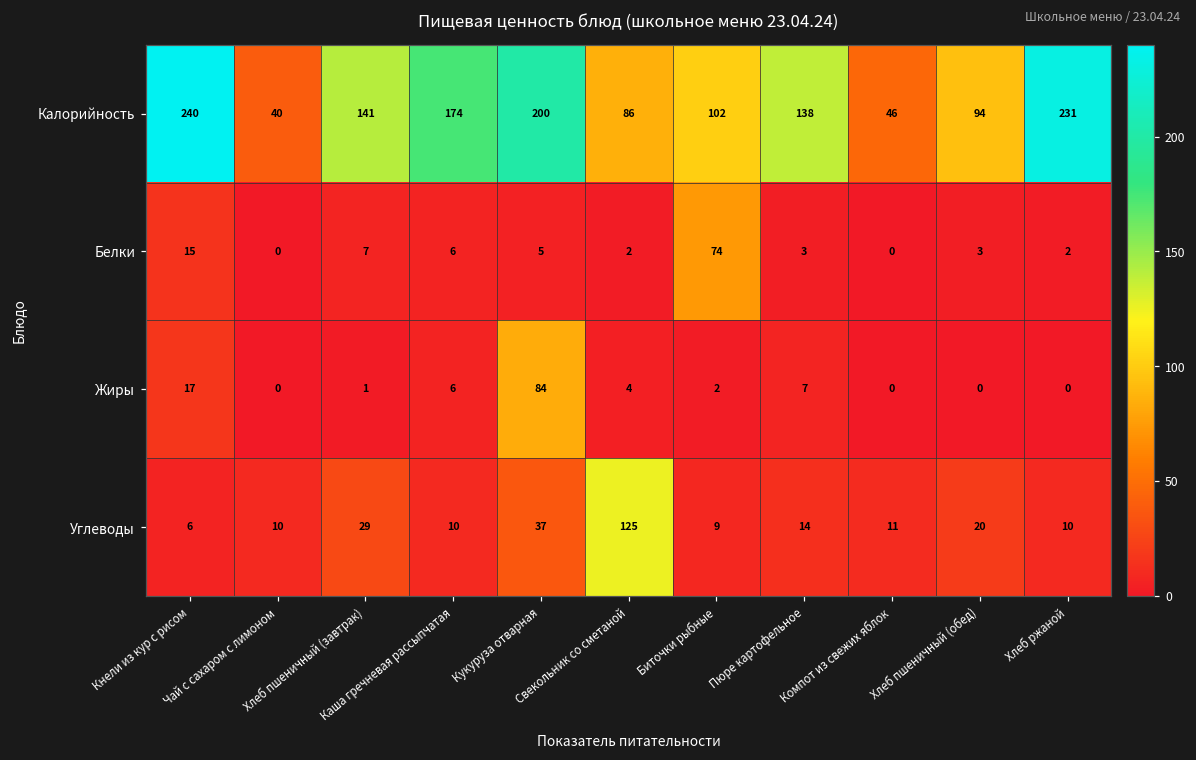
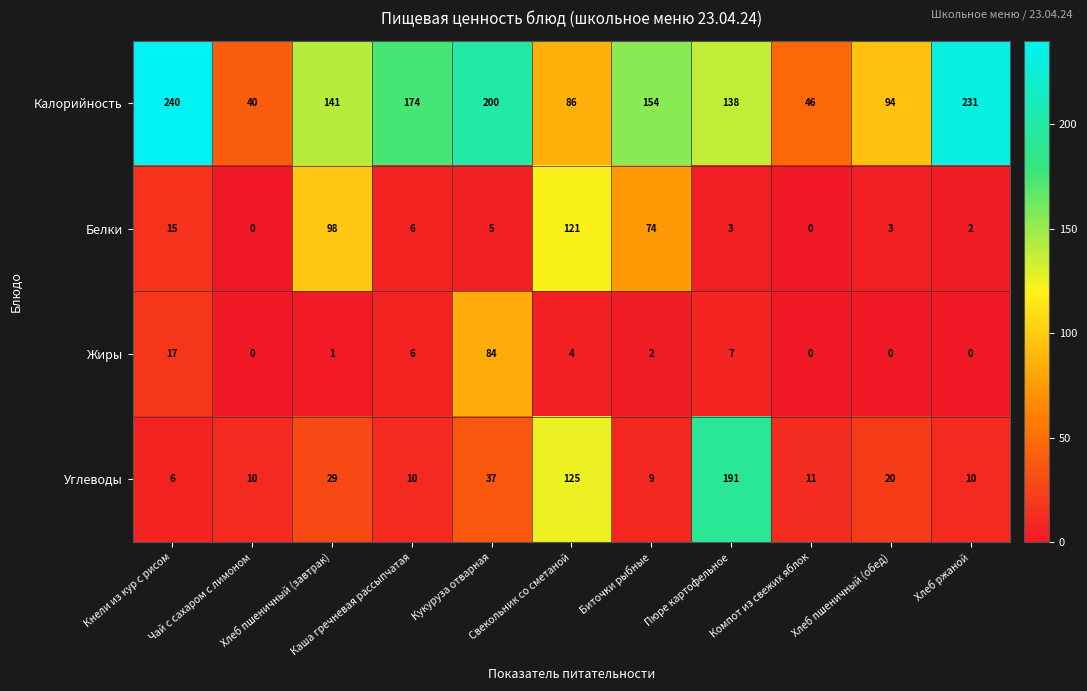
  {
    "Калорийность": {
      "Кнели из кур с рисом": 240,
      "Чай с сахаром с лимоном": 40,
      "Хлеб пшеничный (завтрак)": 141,
      "Каша гречневая рассыпчатая": 174,
      "Кукуруза отварная": 200,
      "Свекольник со сметаной": 86,
-     "Биточки рыбные": 102,
+     "Биточки рыбные": 154,
      "Пюре картофельное": 138,
      "Компот из свежих яблок": 46,
      "Хлеб пшеничный (обед)": 94,
      "Хлеб ржаной": 231
    },
    "Белки": {
      "Кнели из кур с рисом": 15,
      "Чай с сахаром с лимоном": 0,
-     "Хлеб пшеничный (завтрак)": 7,
+     "Хлеб пшеничный (завтрак)": 98,
      "Каша гречневая рассыпчатая": 6,
      "Кукуруза отварная": 5,
-     "Свекольник со сметаной": 2,
+     "Свекольник со сметаной": 121,
      "Биточки рыбные": 74,
      "Пюре картофельное": 3,
      "Компот из свежих яблок": 0,
      "Хлеб пшеничный (обед)": 3,
      "Хлеб ржаной": 2
    },
    "Жиры": {
      "Кнели из кур с рисом": 17,
      "Чай с сахаром с лимоном": 0,
      "Хлеб пшеничный (завтрак)": 1,
      "Каша гречневая рассыпчатая": 6,
      "Кукуруза отварная": 84,
      "Свекольник со сметаной": 4,
      "Биточки рыбные": 2,
      "Пюре картофельное": 7,
      "Компот из свежих яблок": 0,
      "Хлеб пшеничный (обед)": 0,
      "Хлеб ржаной": 0
    },
    "Углеводы": {
      "Кнели из кур с рисом": 6,
      "Чай с сахаром с лимоном": 10,
      "Хлеб пшеничный (завтрак)": 29,
      "Каша гречневая рассыпчатая": 10,
      "Кукуруза отварная": 37,
      "Свекольник со сметаной": 125,
      "Биточки рыбные": 9,
-     "Пюре картофельное": 14,
+     "Пюре картофельное": 191,
      "Компот из свежих яблок": 11,
      "Хлеб пшеничный (обед)": 20,
      "Хлеб ржаной": 10
    }
  }
